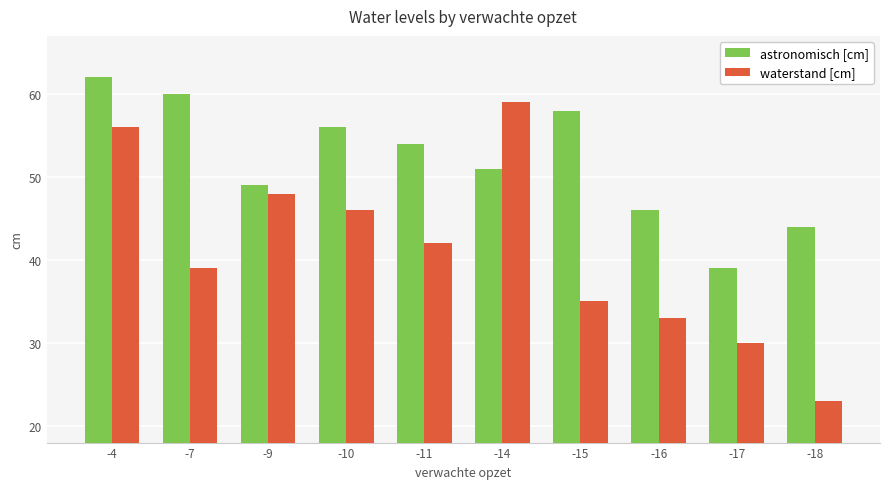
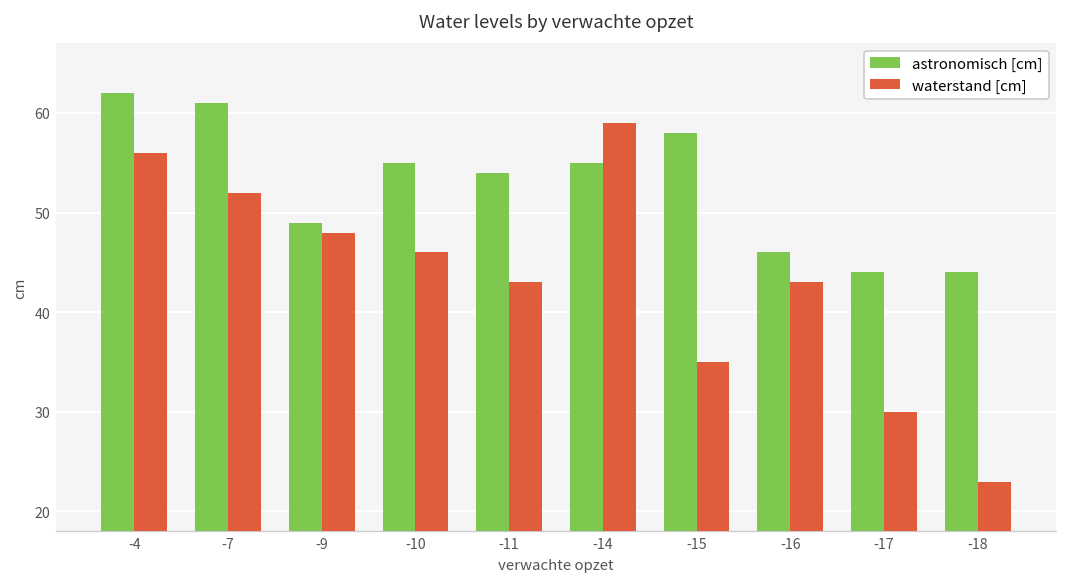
  {
    "astronomisch [cm]": {
      "-4": 62,
-     "-7": 60,
+     "-7": 61,
      "-9": 49,
-     "-10": 56,
+     "-10": 55,
      "-11": 54,
-     "-14": 51,
+     "-14": 55,
      "-15": 58,
      "-16": 46,
-     "-17": 39,
+     "-17": 44,
      "-18": 44
    },
    "waterstand [cm]": {
      "-4": 56,
-     "-7": 39,
+     "-7": 52,
      "-9": 48,
      "-10": 46,
-     "-11": 42,
+     "-11": 43,
      "-14": 59,
      "-15": 35,
-     "-16": 33,
+     "-16": 43,
      "-17": 30,
      "-18": 23
    }
  }
